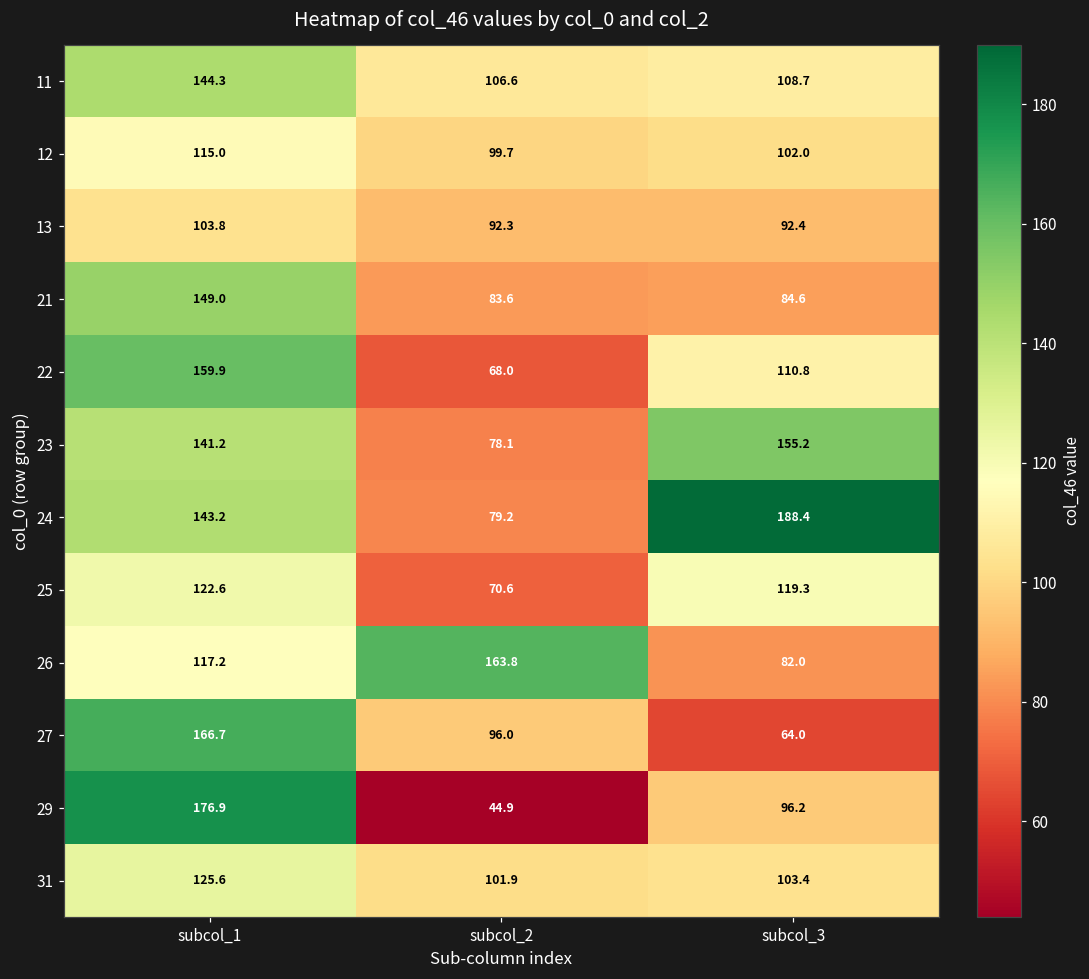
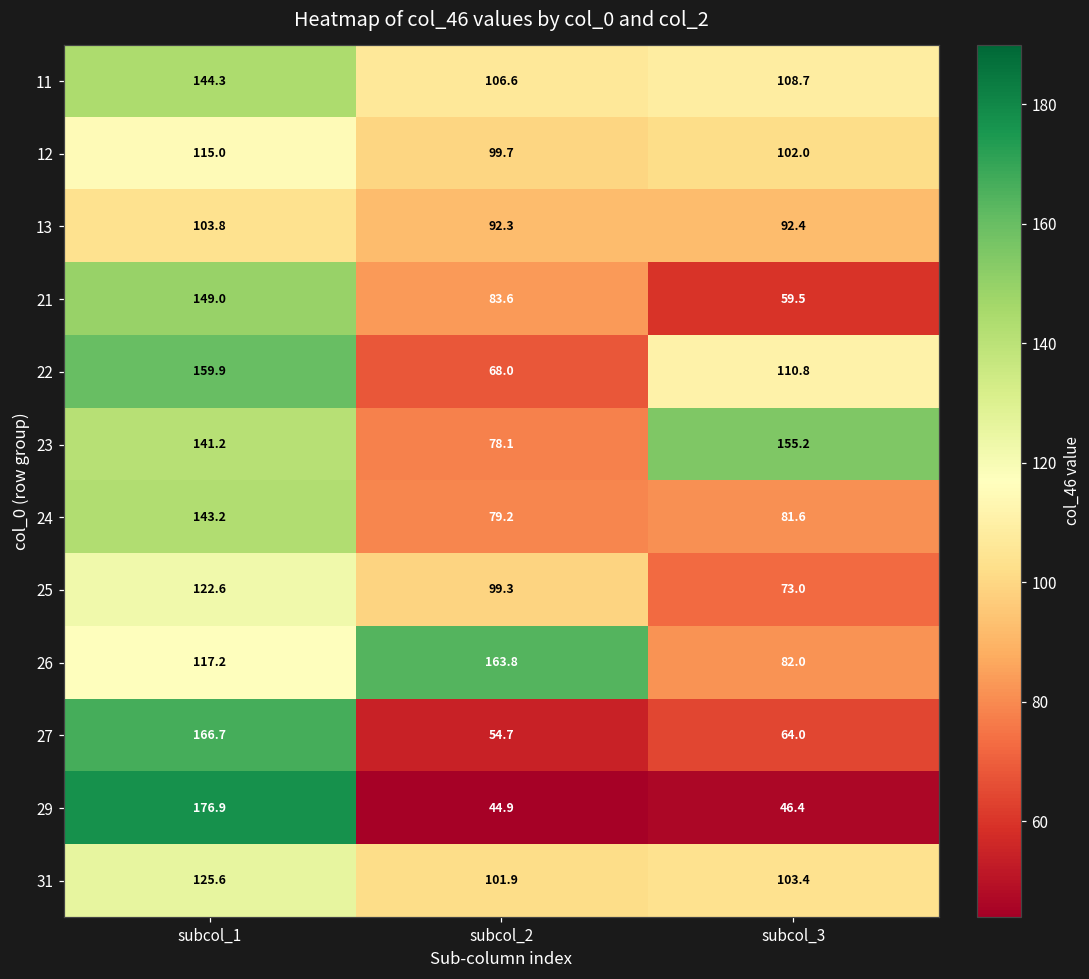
  {
    "11": {
      "subcol_1": 144.3,
      "subcol_2": 106.6,
      "subcol_3": 108.7
    },
    "12": {
      "subcol_1": 115.0,
      "subcol_2": 99.7,
      "subcol_3": 102.0
    },
    "13": {
      "subcol_1": 103.8,
      "subcol_2": 92.3,
      "subcol_3": 92.4
    },
    "21": {
      "subcol_1": 149.0,
      "subcol_2": 83.6,
-     "subcol_3": 84.6
+     "subcol_3": 59.5
    },
    "22": {
      "subcol_1": 159.9,
      "subcol_2": 68.0,
      "subcol_3": 110.8
    },
    "23": {
      "subcol_1": 141.2,
      "subcol_2": 78.1,
      "subcol_3": 155.2
    },
    "24": {
      "subcol_1": 143.2,
      "subcol_2": 79.2,
-     "subcol_3": 188.4
+     "subcol_3": 81.6
    },
    "25": {
      "subcol_1": 122.6,
-     "subcol_2": 70.6,
-     "subcol_3": 119.3
+     "subcol_2": 99.3,
+     "subcol_3": 73.0
    },
    "26": {
      "subcol_1": 117.2,
      "subcol_2": 163.8,
      "subcol_3": 82.0
    },
    "27": {
      "subcol_1": 166.7,
-     "subcol_2": 96.0,
+     "subcol_2": 54.7,
      "subcol_3": 64.0
    },
    "29": {
      "subcol_1": 176.9,
      "subcol_2": 44.9,
-     "subcol_3": 96.2
+     "subcol_3": 46.4
    },
    "31": {
      "subcol_1": 125.6,
      "subcol_2": 101.9,
      "subcol_3": 103.4
    }
  }
